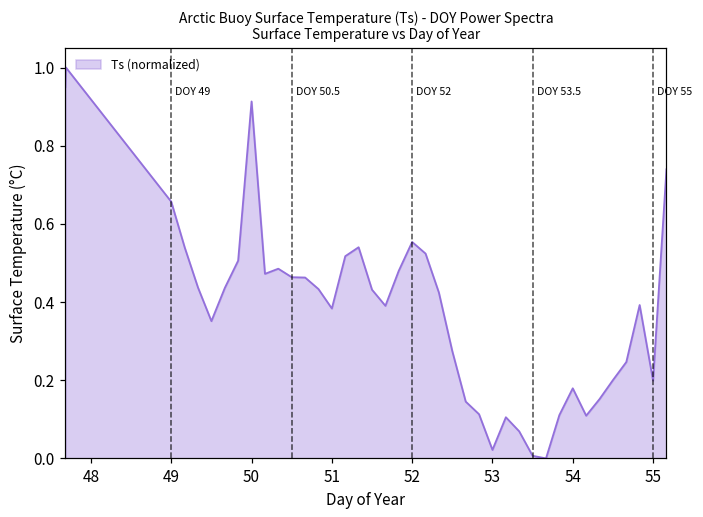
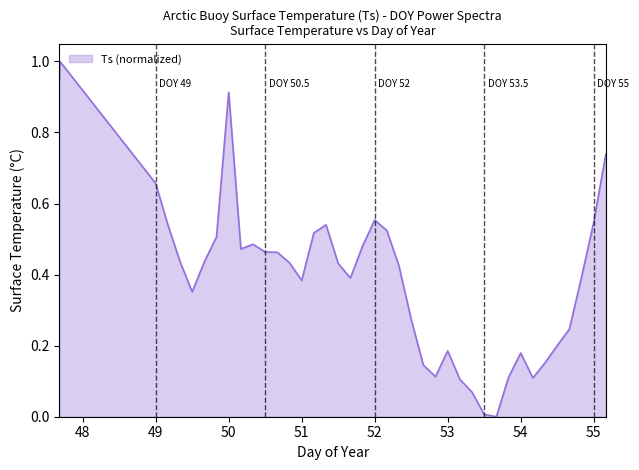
  {
    "49": 0.66,
    "50": 0.91,
    "51": 0.38,
    "52": 0.55,
-   "53": 0.02,
+   "53": 0.19,
    "54": 0.18,
-   "55": 0.20
+   "55": 0.55
  }
